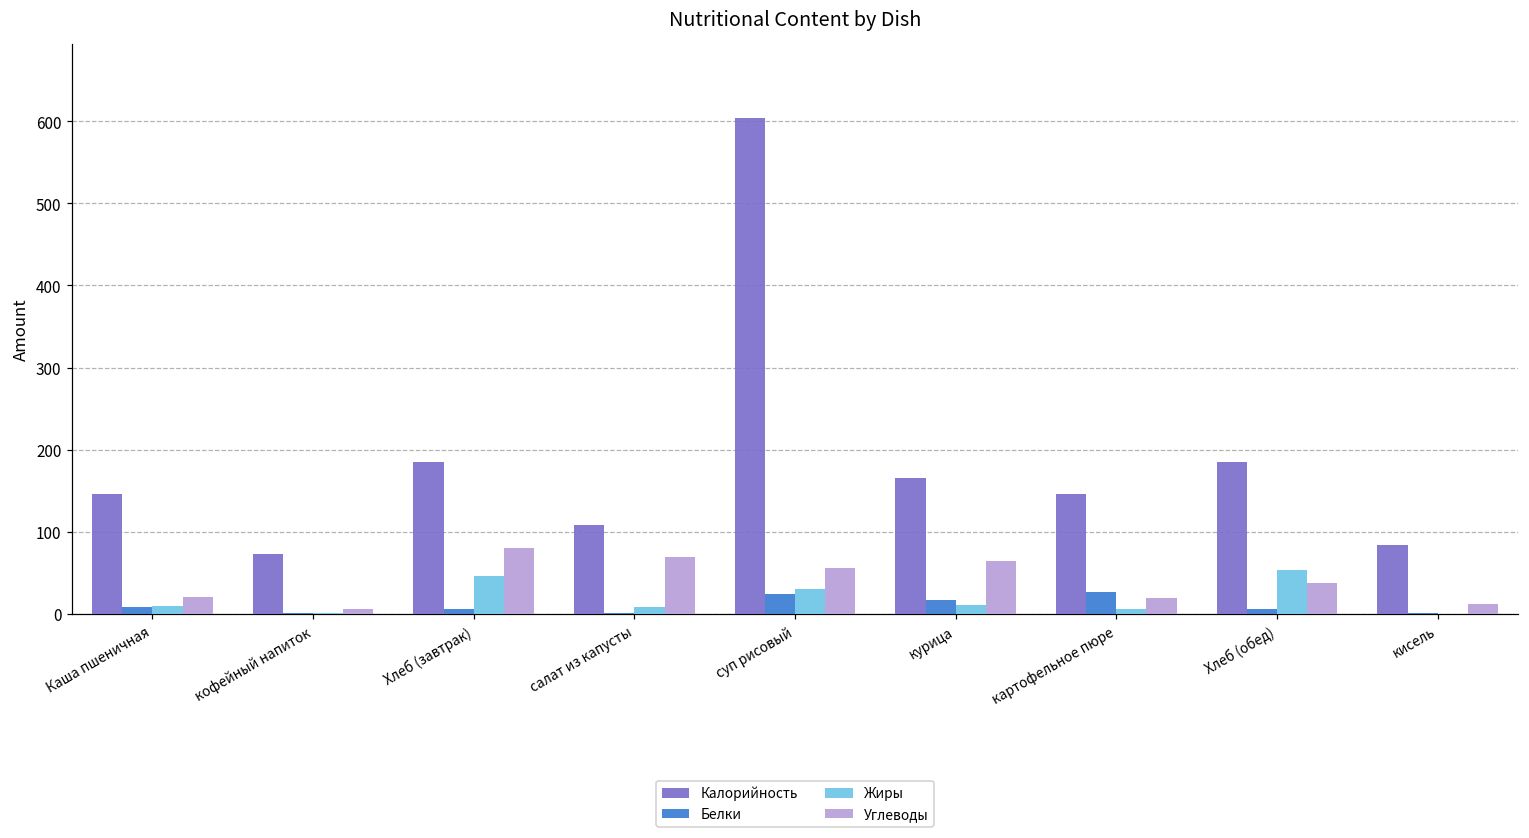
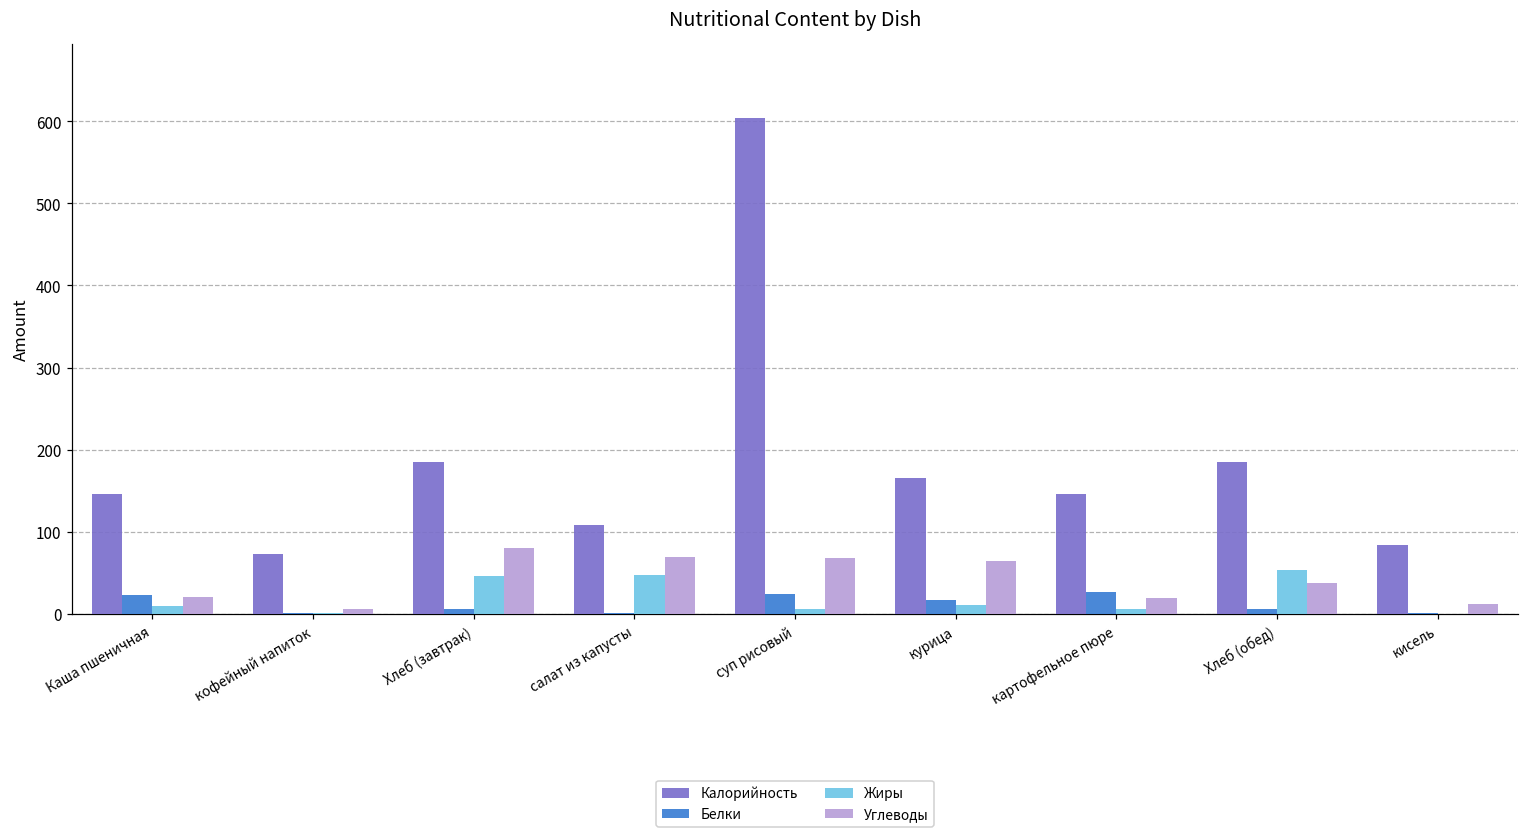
  {
    "Калорийность": {
      "Каша пшеничная": 150,
      "кофейный напиток": 70,
      "Хлеб (завтрак)": 180,
      "салат из капусты": 110,
      "суп рисовый": 600,
      "курица": 170,
      "картофельное пюре": 150,
      "Хлеб (обед)": 180,
      "кисель": 80
    },
    "Белки": {
-     "Каша пшеничная": 10,
+     "Каша пшеничная": 20,
      "Хлеб (завтрак)": 10,
      "суп рисовый": 20,
      "курица": 20,
      "картофельное пюре": 30,
      "Хлеб (обед)": 10
    },
    "Жиры": {
      "Каша пшеничная": 10,
      "Хлеб (завтрак)": 50,
-     "салат из капусты": 10,
-     "суп рисовый": 30,
+     "салат из капусты": 50,
+     "суп рисовый": 10,
      "курица": 10,
      "картофельное пюре": 10,
      "Хлеб (обед)": 50,
      "кисель": 0
    },
    "Углеводы": {
      "Каша пшеничная": 20,
      "кофейный напиток": 10,
      "Хлеб (завтрак)": 80,
      "салат из капусты": 70,
-     "суп рисовый": 60,
+     "суп рисовый": 70,
      "курица": 70,
      "картофельное пюре": 20,
      "Хлеб (обед)": 40,
      "кисель": 10
    }
  }
